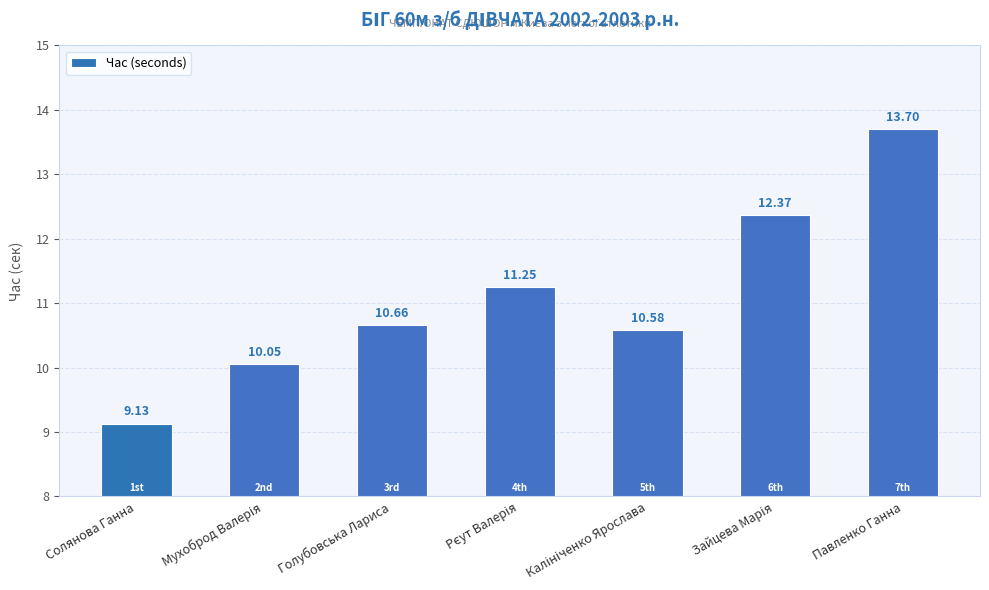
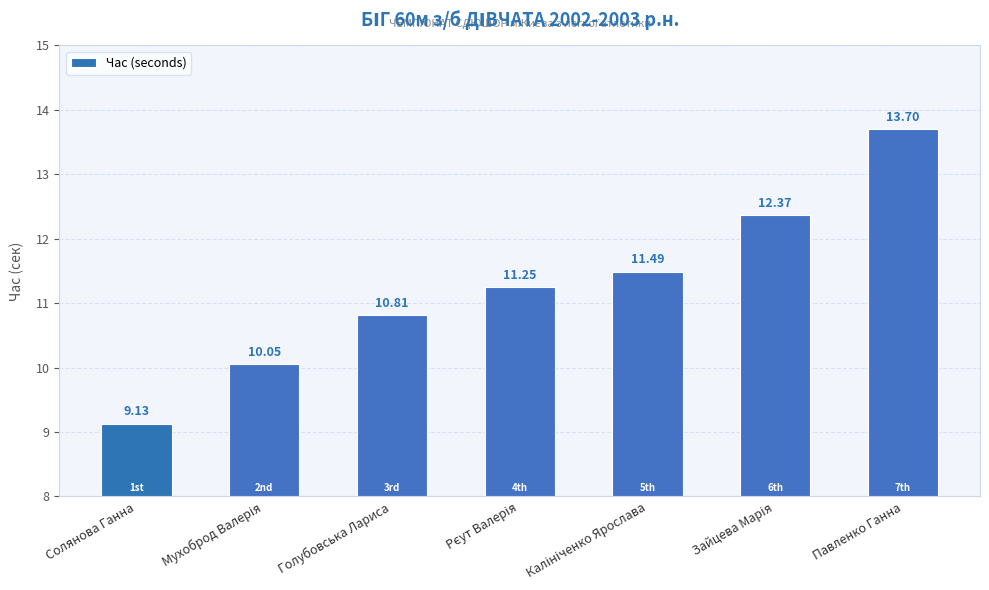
  {
    "Солянова Ганна": 9.13,
    "Мухоброд Валерія": 10.05,
-   "Голубовська Лариса": 10.66,
+   "Голубовська Лариса": 10.81,
    "Рєут Валерія": 11.25,
-   "Калініченко Ярослава": 10.58,
+   "Калініченко Ярослава": 11.49,
    "Зайцева Марія": 12.37,
    "Павленко Ганна": 13.70
  }
